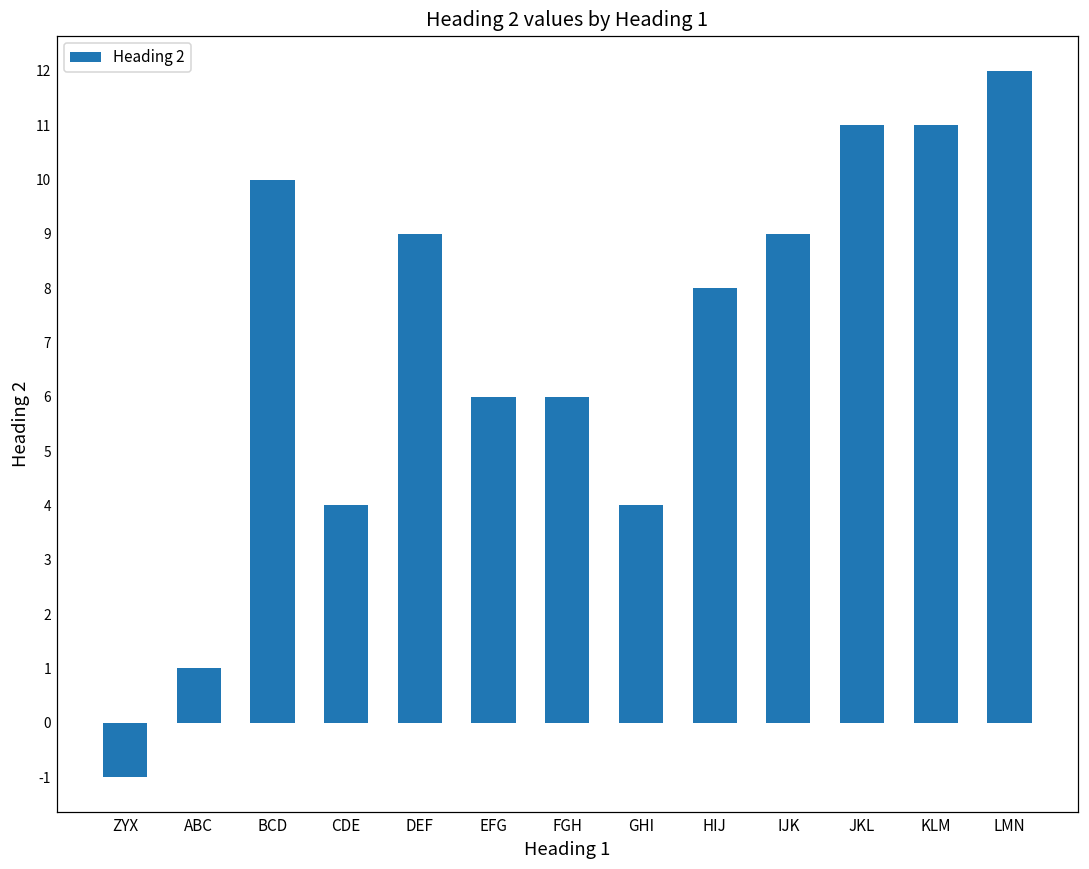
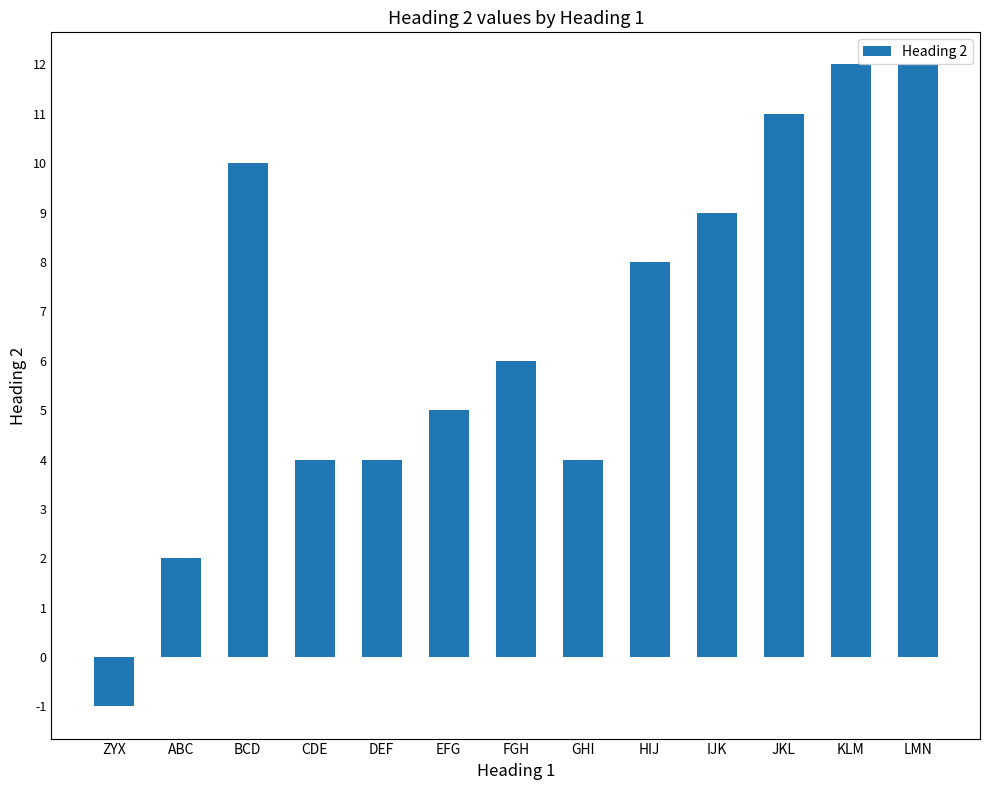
  {
    "ZYX": -1,
-   "ABC": 1,
+   "ABC": 2,
    "BCD": 10,
    "CDE": 4,
-   "DEF": 9,
-   "EFG": 6,
+   "DEF": 4,
+   "EFG": 5,
    "FGH": 6,
    "GHI": 4,
    "HIJ": 8,
    "IJK": 9,
    "JKL": 11,
-   "KLM": 11
+   "KLM": 12
  }
